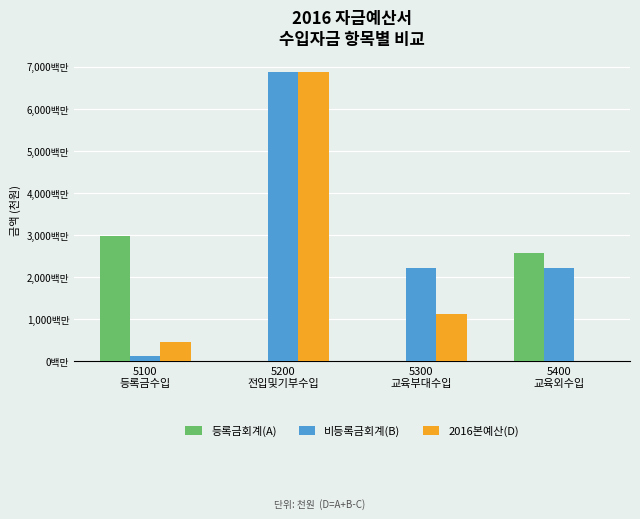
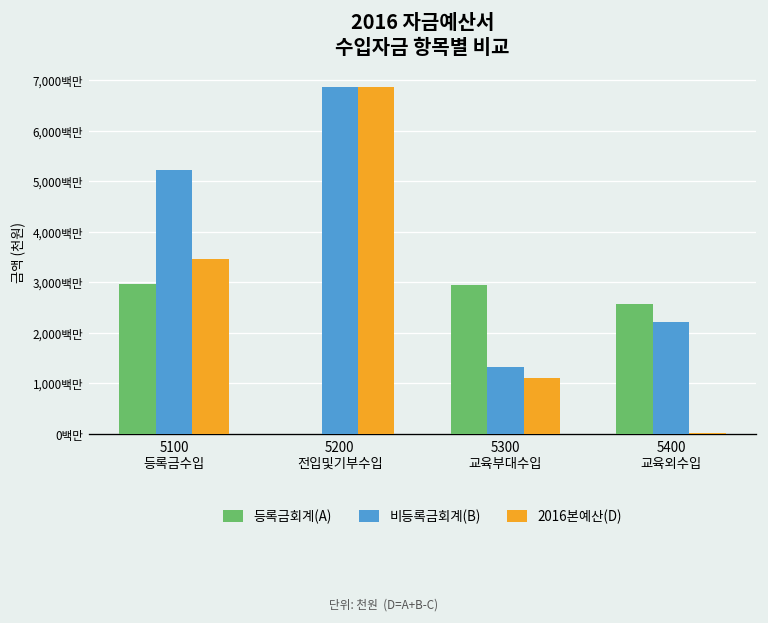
  {
    "등록금회계(A)": {
      "5100 등록금수입": "3,000백만",
      "5200 전입및기부수입": "0백만",
-     "5300 교육부대수입": "0백만",
+     "5300 교육부대수입": "2,900백만",
      "5400 교육외수입": "2,600백만"
    },
    "비등록금회계(B)": {
-     "5100 등록금수입": "100백만",
+     "5100 등록금수입": "5,200백만",
      "5200 전입및기부수입": "6,900백만",
-     "5300 교육부대수입": "2,200백만",
+     "5300 교육부대수입": "1,300백만",
      "5400 교육외수입": "2,200백만"
    },
    "2016본예산(D)": {
-     "5100 등록금수입": "500백만",
+     "5100 등록금수입": "3,500백만",
      "5200 전입및기부수입": "6,900백만",
      "5300 교육부대수입": "1,100백만"
    }
  }
